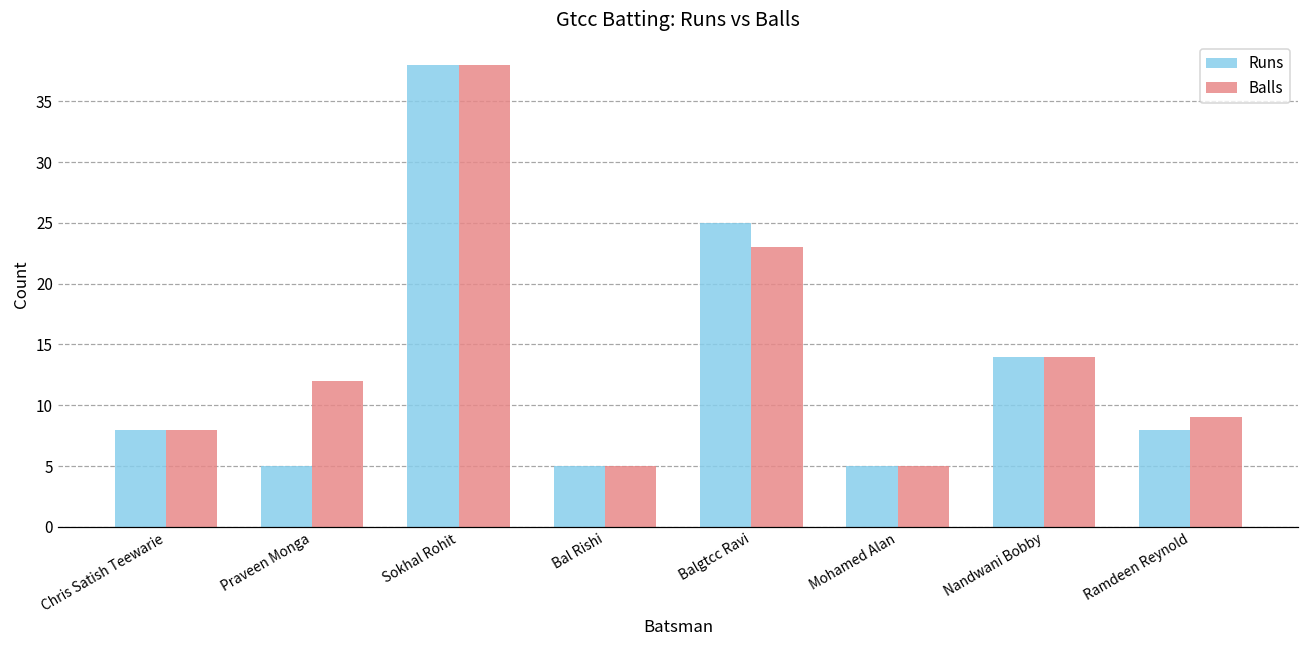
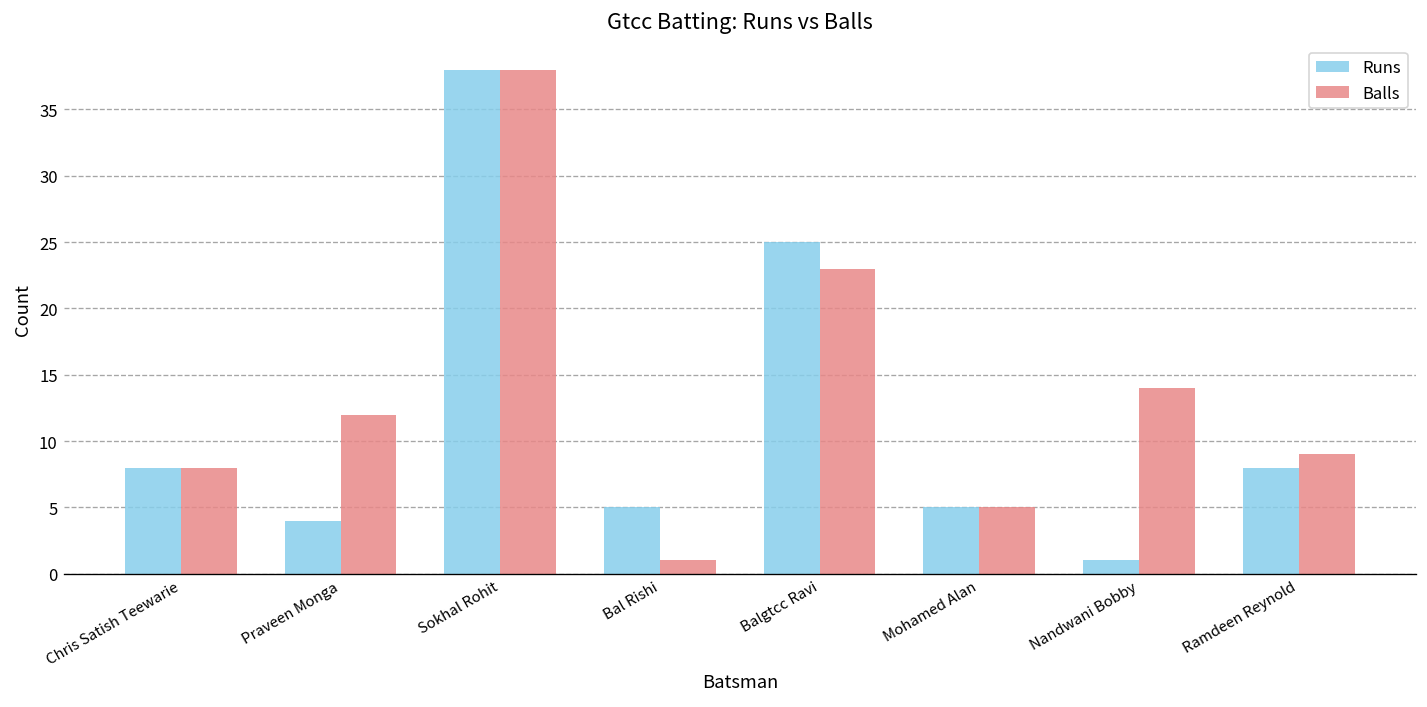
  {
    "Runs": {
      "Chris Satish Teewarie": 8,
-     "Praveen Monga": 5,
+     "Praveen Monga": 4,
      "Sokhal Rohit": 38,
      "Bal Rishi": 5,
      "Balgtcc Ravi": 25,
      "Mohamed Alan": 5,
-     "Nandwani Bobby": 14,
+     "Nandwani Bobby": 1,
      "Ramdeen Reynold": 8
    },
    "Balls": {
      "Chris Satish Teewarie": 8,
      "Praveen Monga": 12,
      "Sokhal Rohit": 38,
-     "Bal Rishi": 5,
+     "Bal Rishi": 1,
      "Balgtcc Ravi": 23,
      "Mohamed Alan": 5,
      "Nandwani Bobby": 14,
      "Ramdeen Reynold": 9
    }
  }
